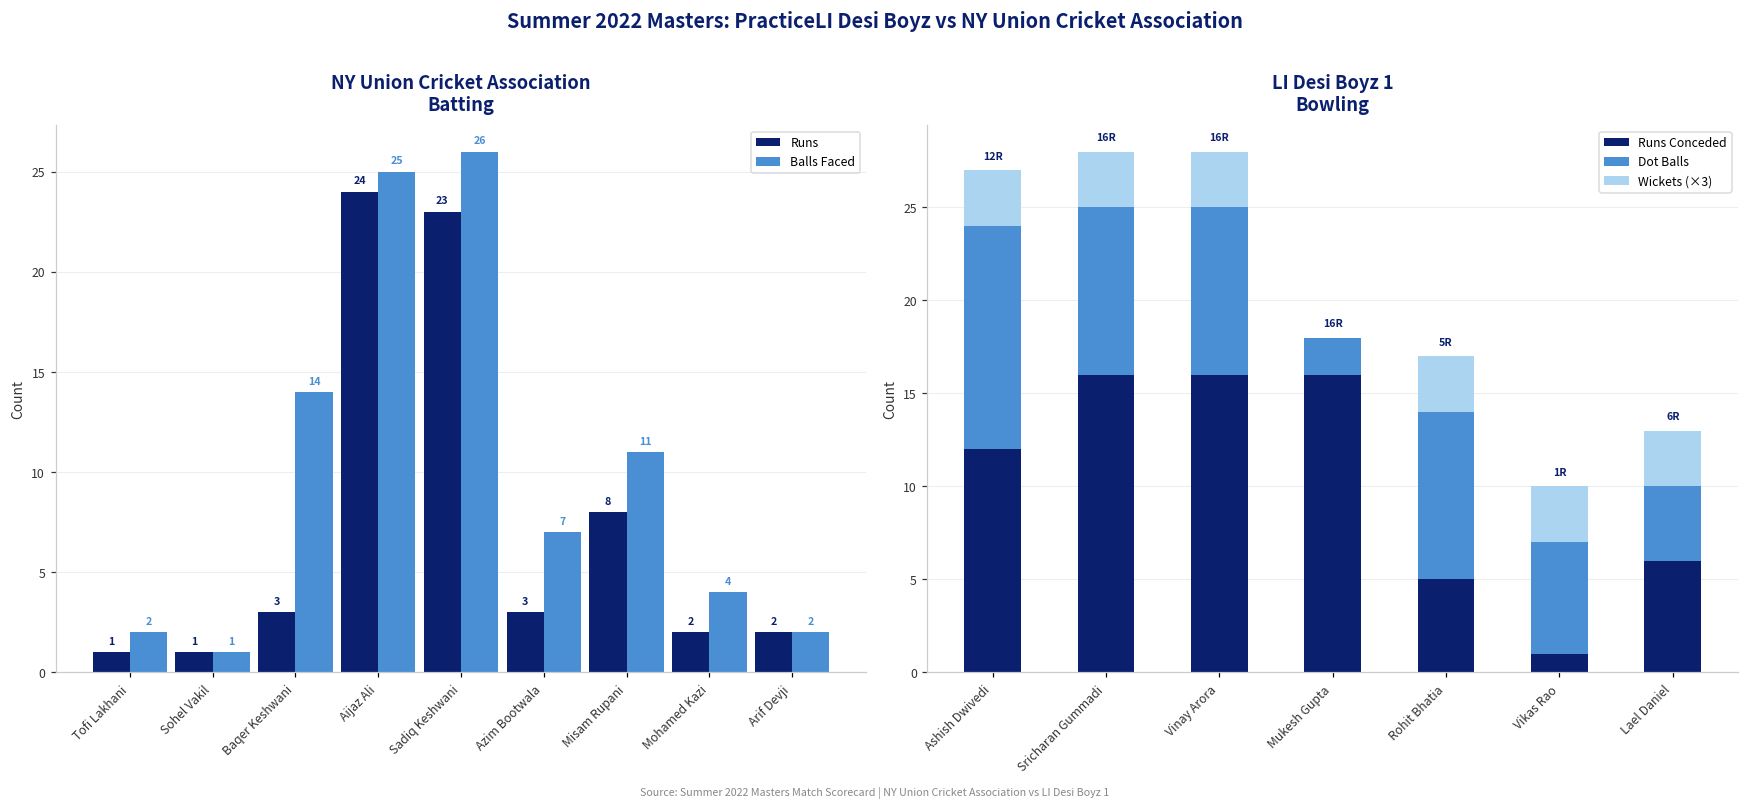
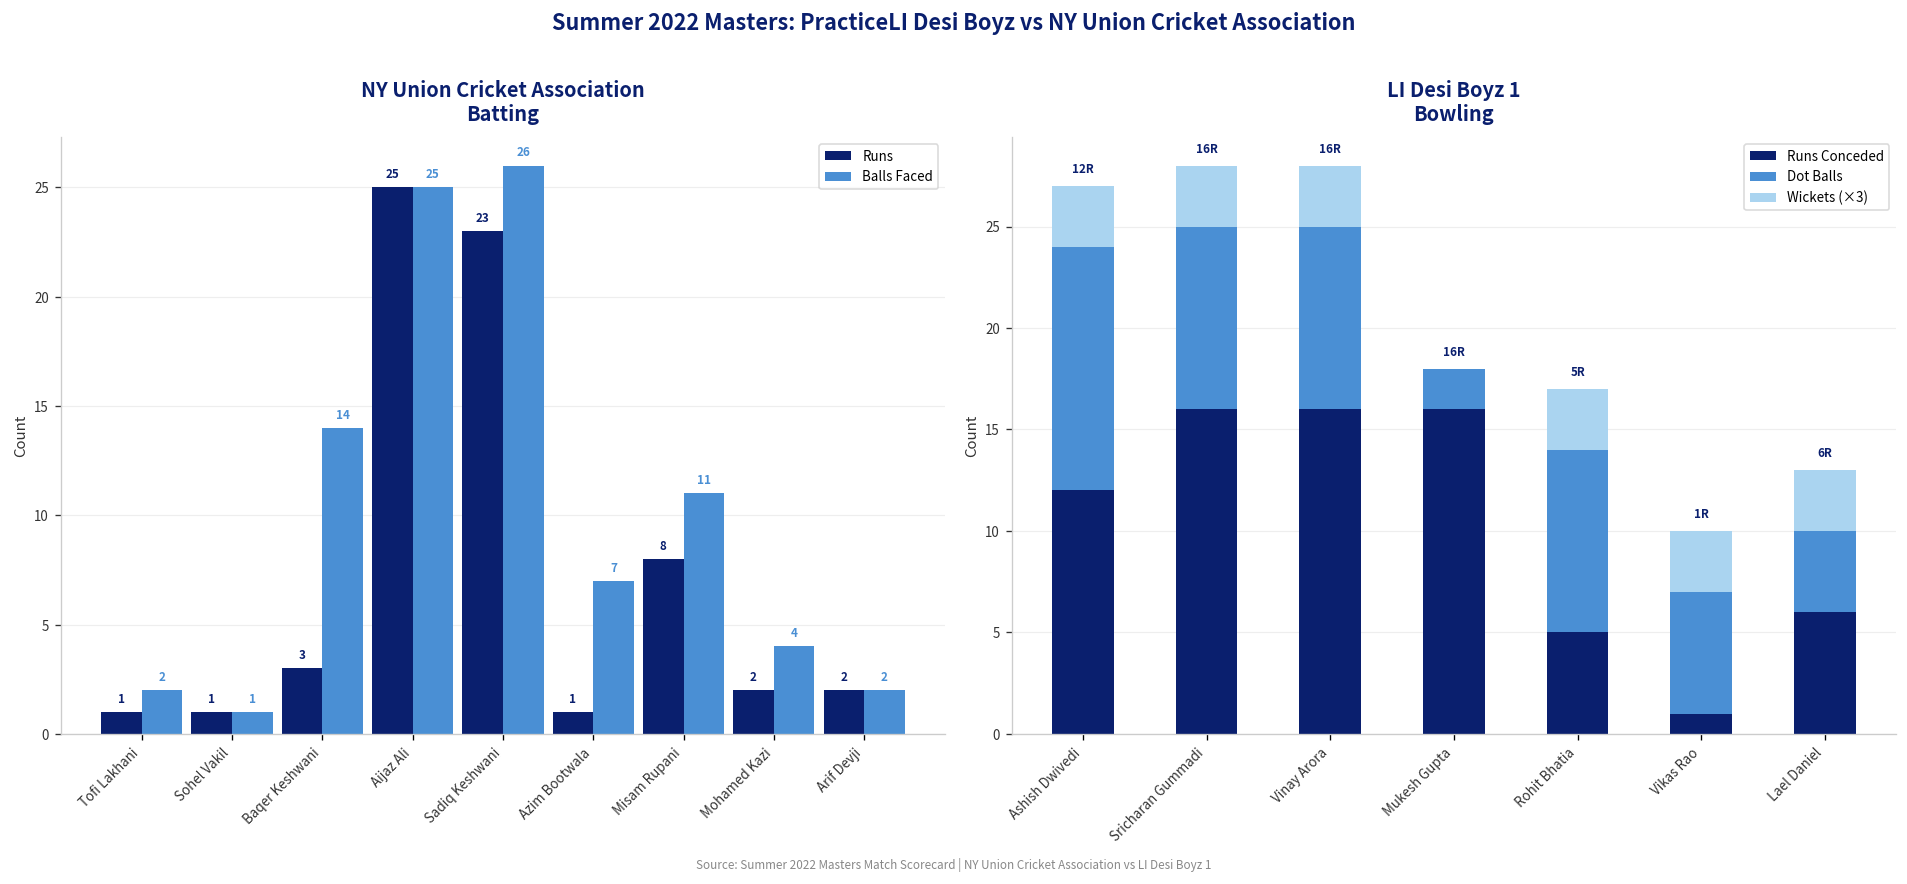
  {
    "NY Union Cricket Association Batting": {
      "Runs": {
        "Tofi Lakhani": 1,
        "Sohel Vakil": 1,
        "Baqer Keshwani": 3,
-       "Aijaz Ali": 24,
+       "Aijaz Ali": 25,
        "Sadiq Keshwani": 23,
-       "Azim Bootwala": 3,
+       "Azim Bootwala": 1,
        "Misam Rupani": 8,
        "Mohamed Kazi": 2,
        "Arif Devji": 2
      },
      "Balls Faced": {
        "Tofi Lakhani": 2,
        "Sohel Vakil": 1,
        "Baqer Keshwani": 14,
        "Aijaz Ali": 25,
        "Sadiq Keshwani": 26,
        "Azim Bootwala": 7,
        "Misam Rupani": 11,
        "Mohamed Kazi": 4,
        "Arif Devji": 2
      }
    },
    "LI Desi Boyz 1 Bowling": {
      "Runs Conceded": {
        "Ashish Dwivedi": 12.0,
        "Sricharan Gummadi": 16.0,
        "Vinay Arora": 16.0,
        "Mukesh Gupta": 16.0,
        "Rohit Bhatia": 5.0,
        "Vikas Rao": 1.0,
        "Lael Daniel": 6.0
      },
      "Dot Balls": {
        "Ashish Dwivedi": 12.0,
        "Sricharan Gummadi": 9.0,
        "Vinay Arora": 9.0,
        "Rohit Bhatia": 9.0,
        "Vikas Rao": 6.0,
        "Lael Daniel": 4.0
      }
    }
  }
